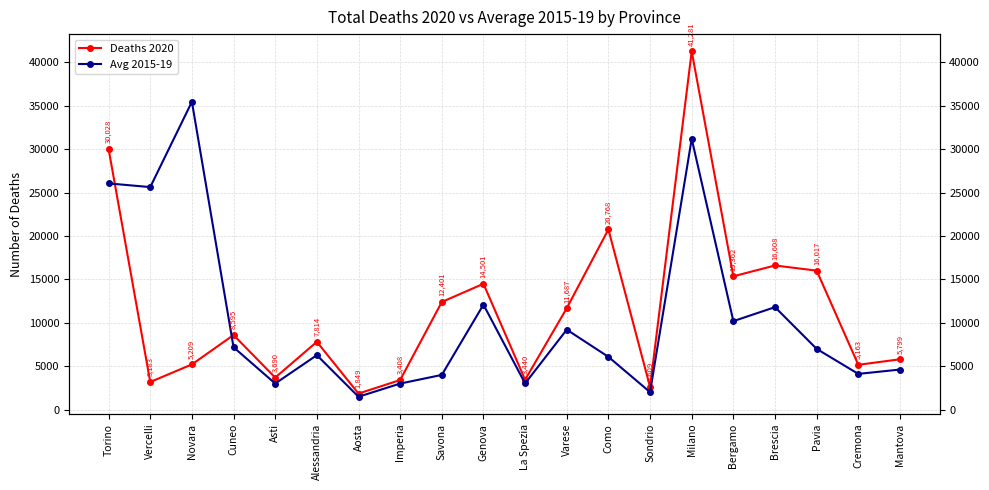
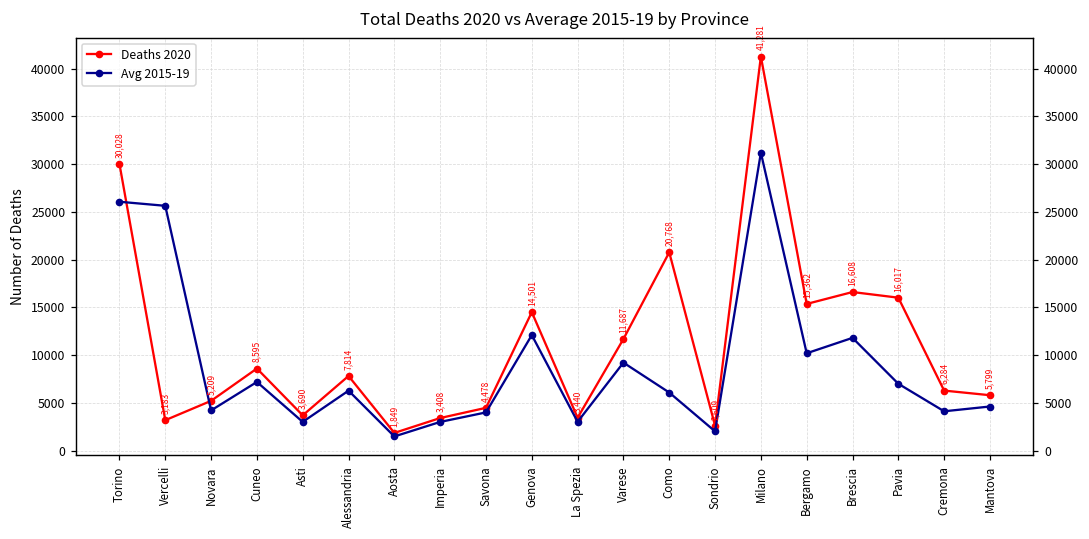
  {
    "Deaths 2020": {
      "Torino": "30,028",
      "Vercelli": "3,183",
      "Novara": "5,209",
      "Cuneo": "8,595",
      "Asti": "3,690",
      "Alessandria": "7,814",
      "Aosta": "1,849",
      "Imperia": "3,408",
-     "Savona": "12,401",
+     "Savona": "4,478",
      "Genova": "14,501",
      "La Spezia": "3,440",
      "Varese": "11,687",
      "Como": "20,768",
      "Sondrio": "2,609",
      "Milano": "41,281",
      "Bergamo": "15,362",
      "Brescia": "16,608",
      "Pavia": "16,017",
-     "Cremona": "5,163",
+     "Cremona": "6,284",
      "Mantova": "5,799"
    },
    "Avg 2015-19": {
      "Torino": "26000",
      "Vercelli": "26000",
-     "Novara": "35000",
+     "Novara": "4000",
      "Cuneo": "7000",
      "Asti": "3000",
      "Alessandria": "6000",
      "Aosta": "1000",
      "Imperia": "3000",
      "Savona": "4000",
      "Genova": "12000",
      "La Spezia": "3000",
      "Varese": "9000",
      "Como": "6000",
      "Sondrio": "2000",
      "Milano": "31000",
      "Bergamo": "10000",
      "Brescia": "12000",
      "Pavia": "7000",
      "Cremona": "4000",
      "Mantova": "5000"
    }
  }
